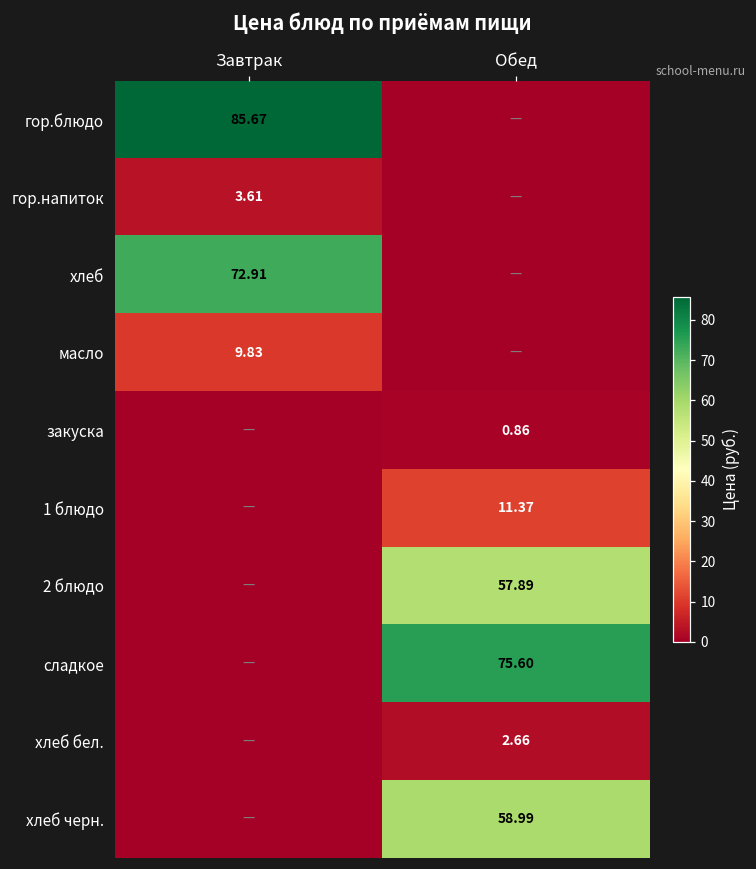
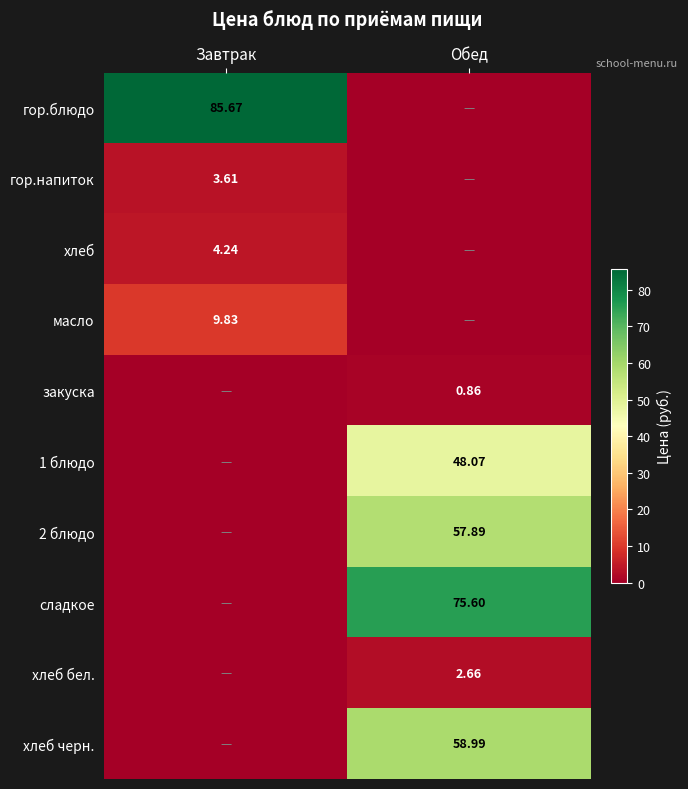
  {
    "гор.блюдо": {
      "Завтрак": 85.67
    },
    "гор.напиток": {
      "Завтрак": 3.61
    },
    "хлеб": {
-     "Завтрак": 72.91
+     "Завтрак": 4.24
    },
    "масло": {
      "Завтрак": 9.83
    },
    "закуска": {
      "Обед": 0.86
    },
    "1 блюдо": {
-     "Обед": 11.37
+     "Обед": 48.07
    },
    "2 блюдо": {
      "Обед": 57.89
    },
    "сладкое": {
      "Обед": 75.60
    },
    "хлеб бел.": {
      "Обед": 2.66
    },
    "хлеб черн.": {
      "Обед": 58.99
    }
  }
